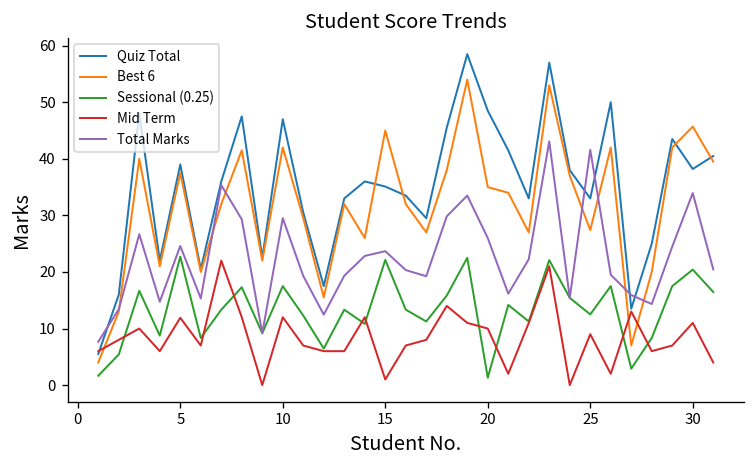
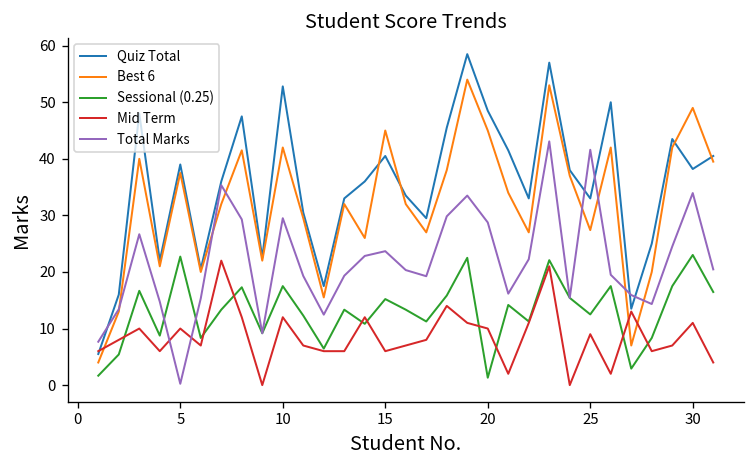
  {
    "Quiz Total": {
      "5": 39,
-     "10": 47,
-     "15": 35,
+     "10": 53,
+     "15": 41,
      "20": 49,
      "25": 33,
      "30": 38
    },
    "Best 6": {
      "5": 38,
      "10": 42,
      "15": 45,
-     "20": 35,
+     "20": 45,
      "25": 27,
-     "30": 46
+     "30": 49
    },
    "Sessional (0.25)": {
      "5": 23,
      "10": 18,
-     "15": 22,
+     "15": 15,
      "20": 1,
      "25": 13,
-     "30": 20
+     "30": 23
    },
    "Mid Term": {
-     "5": 12,
+     "5": 10,
      "10": 12,
-     "15": 1,
+     "15": 6,
      "20": 10,
      "25": 9,
      "30": 11
    },
    "Total Marks": {
-     "5": 25,
+     "5": 0,
      "10": 30,
      "15": 24,
-     "20": 26,
+     "20": 29,
      "25": 42,
      "30": 34
    }
  }
